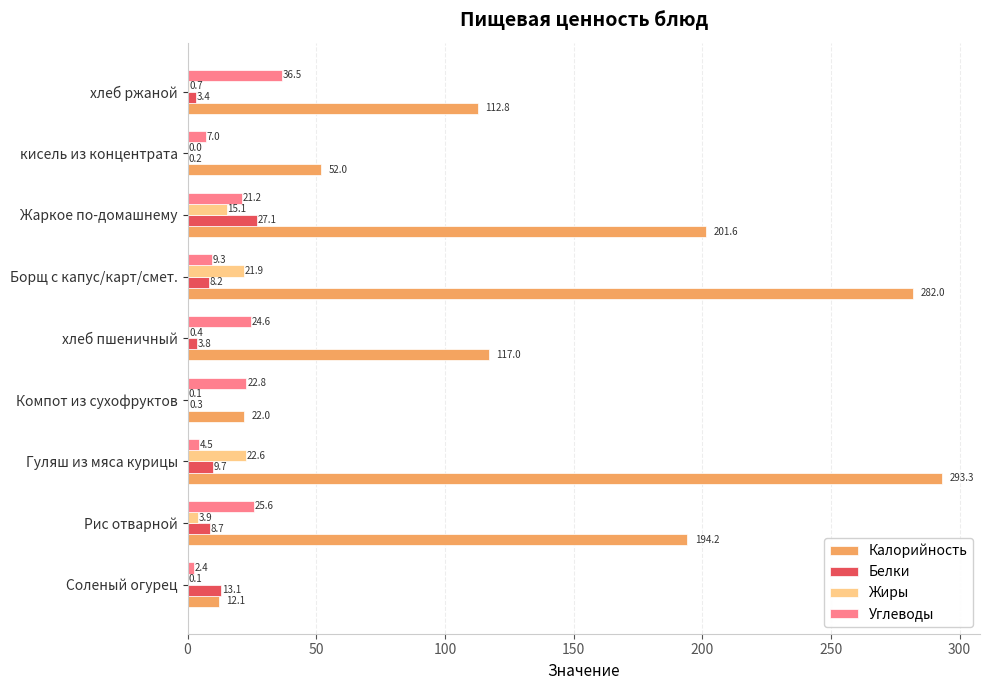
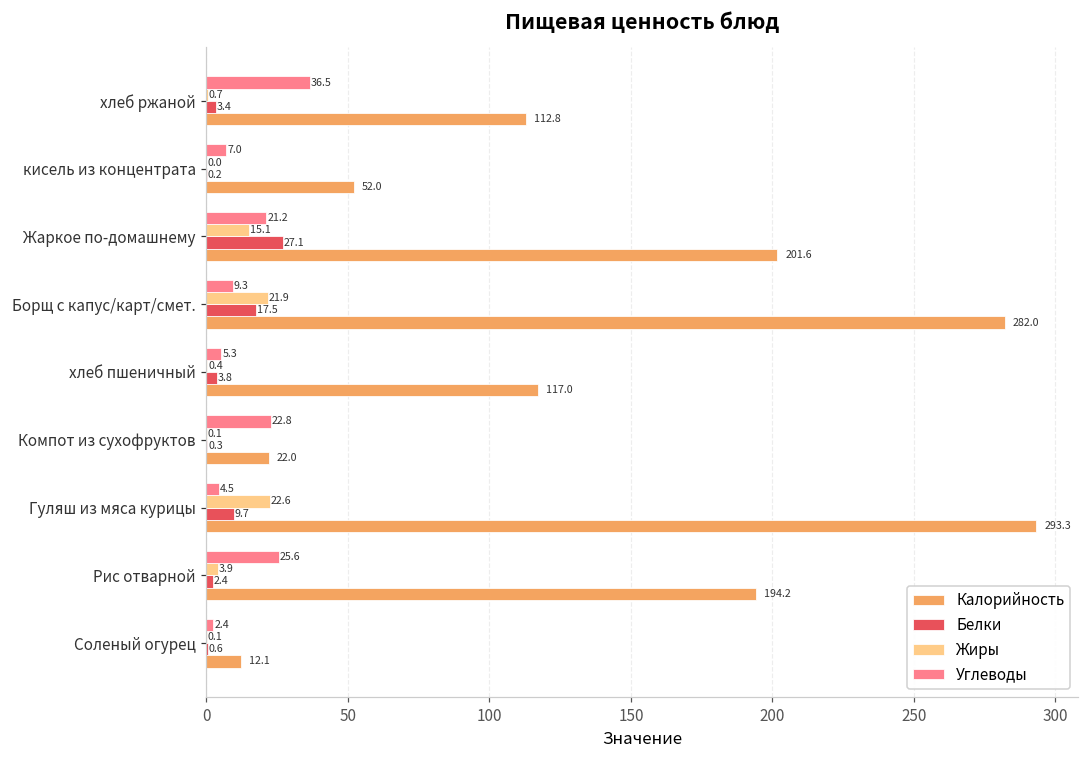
  {
    "Белки": {
      "хлеб ржаной": 3.4,
      "кисель из концентрата": 0.2,
      "Жаркое по-домашнему": 27.1,
-     "Борщ с капус/карт/смет.": 8.2,
+     "Борщ с капус/карт/смет.": 17.5,
      "хлеб пшеничный": 3.8,
      "Компот из сухофруктов": 0.3,
      "Гуляш из мяса курицы": 9.7,
-     "Рис отварной": 8.7,
-     "Соленый огурец": 13.1
+     "Рис отварной": 2.4,
+     "Соленый огурец": 0.6
    },
    "Углеводы": {
      "хлеб ржаной": 36.5,
      "кисель из концентрата": 7.0,
      "Жаркое по-домашнему": 21.2,
      "Борщ с капус/карт/смет.": 9.3,
-     "хлеб пшеничный": 24.6,
+     "хлеб пшеничный": 5.3,
      "Компот из сухофруктов": 22.8,
      "Гуляш из мяса курицы": 4.5,
      "Рис отварной": 25.6,
      "Соленый огурец": 2.4
    }
  }
